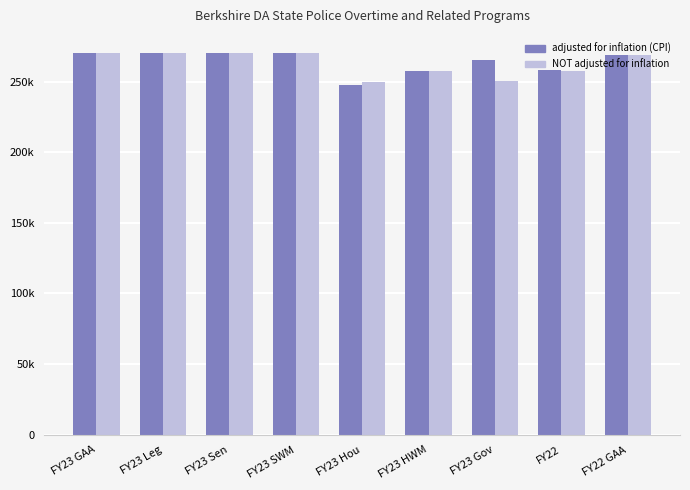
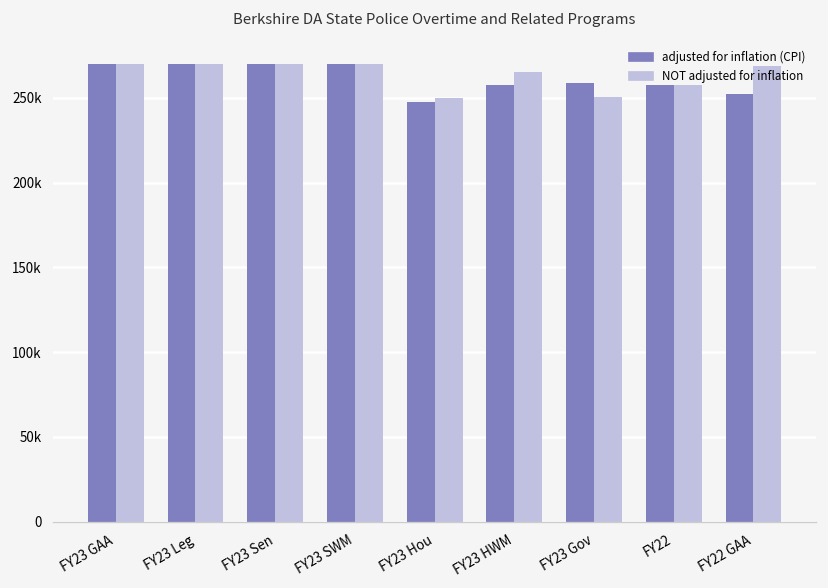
  {
    "adjusted for inflation (CPI)": {
      "FY23 GAA": 270000,
      "FY23 Leg": 270000,
      "FY23 Sen": 270000,
      "FY23 SWM": 270000,
      "FY23 Hou": 247000,
      "FY23 HWM": 258000,
-     "FY23 Gov": 265000,
+     "FY23 Gov": 259000,
      "FY22": 258000,
-     "FY22 GAA": 269000
+     "FY22 GAA": 252000
    },
    "NOT adjusted for inflation": {
      "FY23 GAA": 270000,
      "FY23 Leg": 270000,
      "FY23 Sen": 270000,
      "FY23 SWM": 270000,
      "FY23 Hou": 250000,
-     "FY23 HWM": 258000,
+     "FY23 HWM": 265000,
      "FY23 Gov": 250000,
      "FY22": 257000,
      "FY22 GAA": 269000
    }
  }
